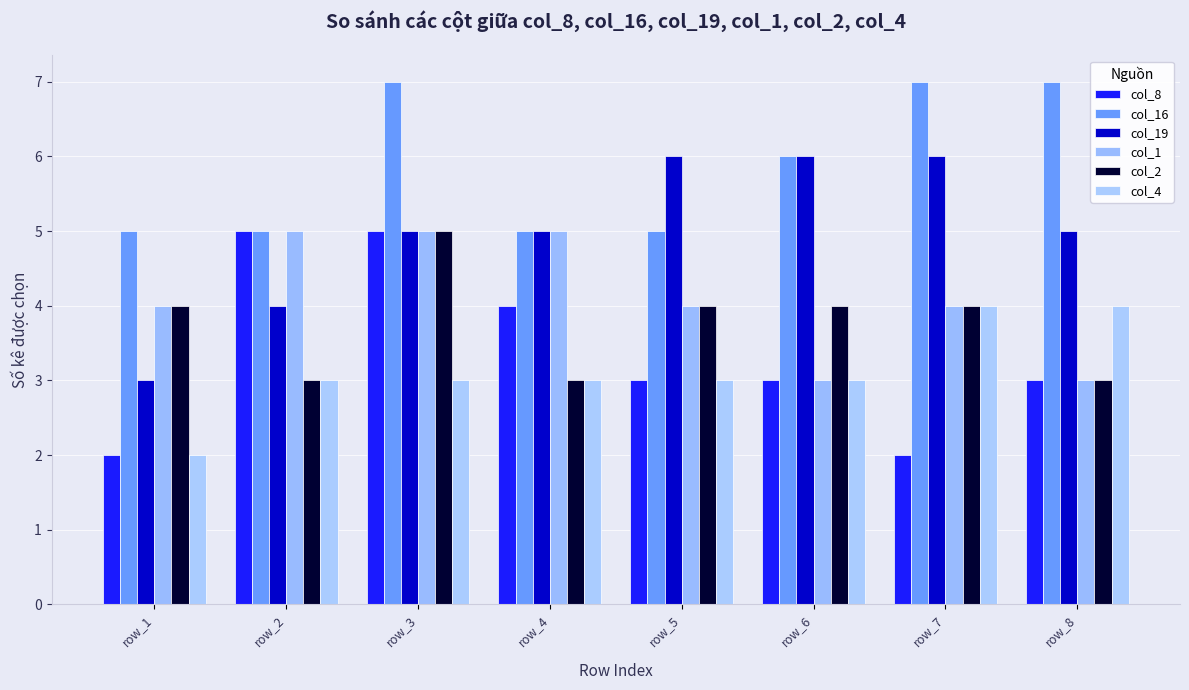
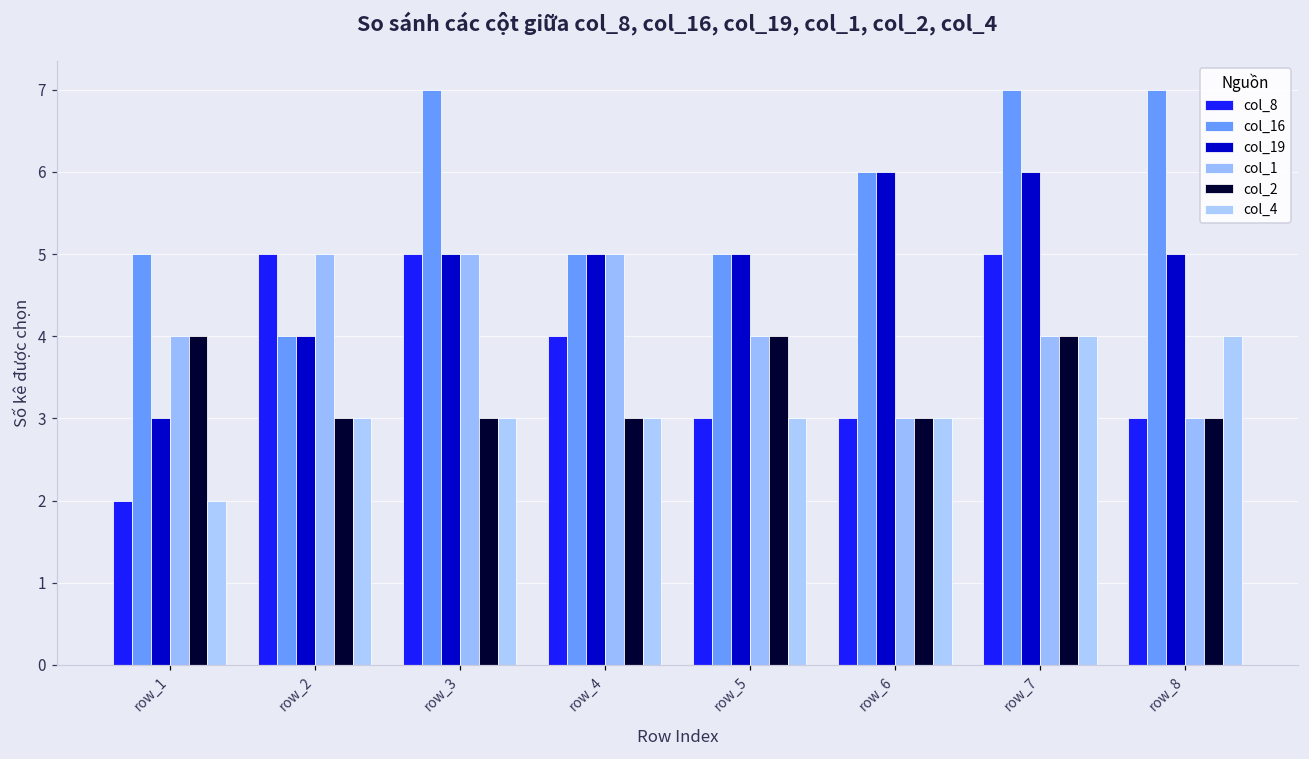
  {
    "col_8": {
      "row_1": 2,
      "row_2": 5,
      "row_3": 5,
      "row_4": 4,
      "row_5": 3,
      "row_6": 3,
-     "row_7": 2,
+     "row_7": 5,
      "row_8": 3
    },
    "col_16": {
      "row_1": 5,
-     "row_2": 5,
+     "row_2": 4,
      "row_3": 7,
      "row_4": 5,
      "row_5": 5,
      "row_6": 6,
      "row_7": 7,
      "row_8": 7
    },
    "col_19": {
      "row_1": 3,
      "row_2": 4,
      "row_3": 5,
      "row_4": 5,
-     "row_5": 6,
+     "row_5": 5,
      "row_6": 6,
      "row_7": 6,
      "row_8": 5
    },
    "col_2": {
      "row_1": 4,
      "row_2": 3,
-     "row_3": 5,
+     "row_3": 3,
      "row_4": 3,
      "row_5": 4,
-     "row_6": 4,
+     "row_6": 3,
      "row_7": 4,
      "row_8": 3
    }
  }
